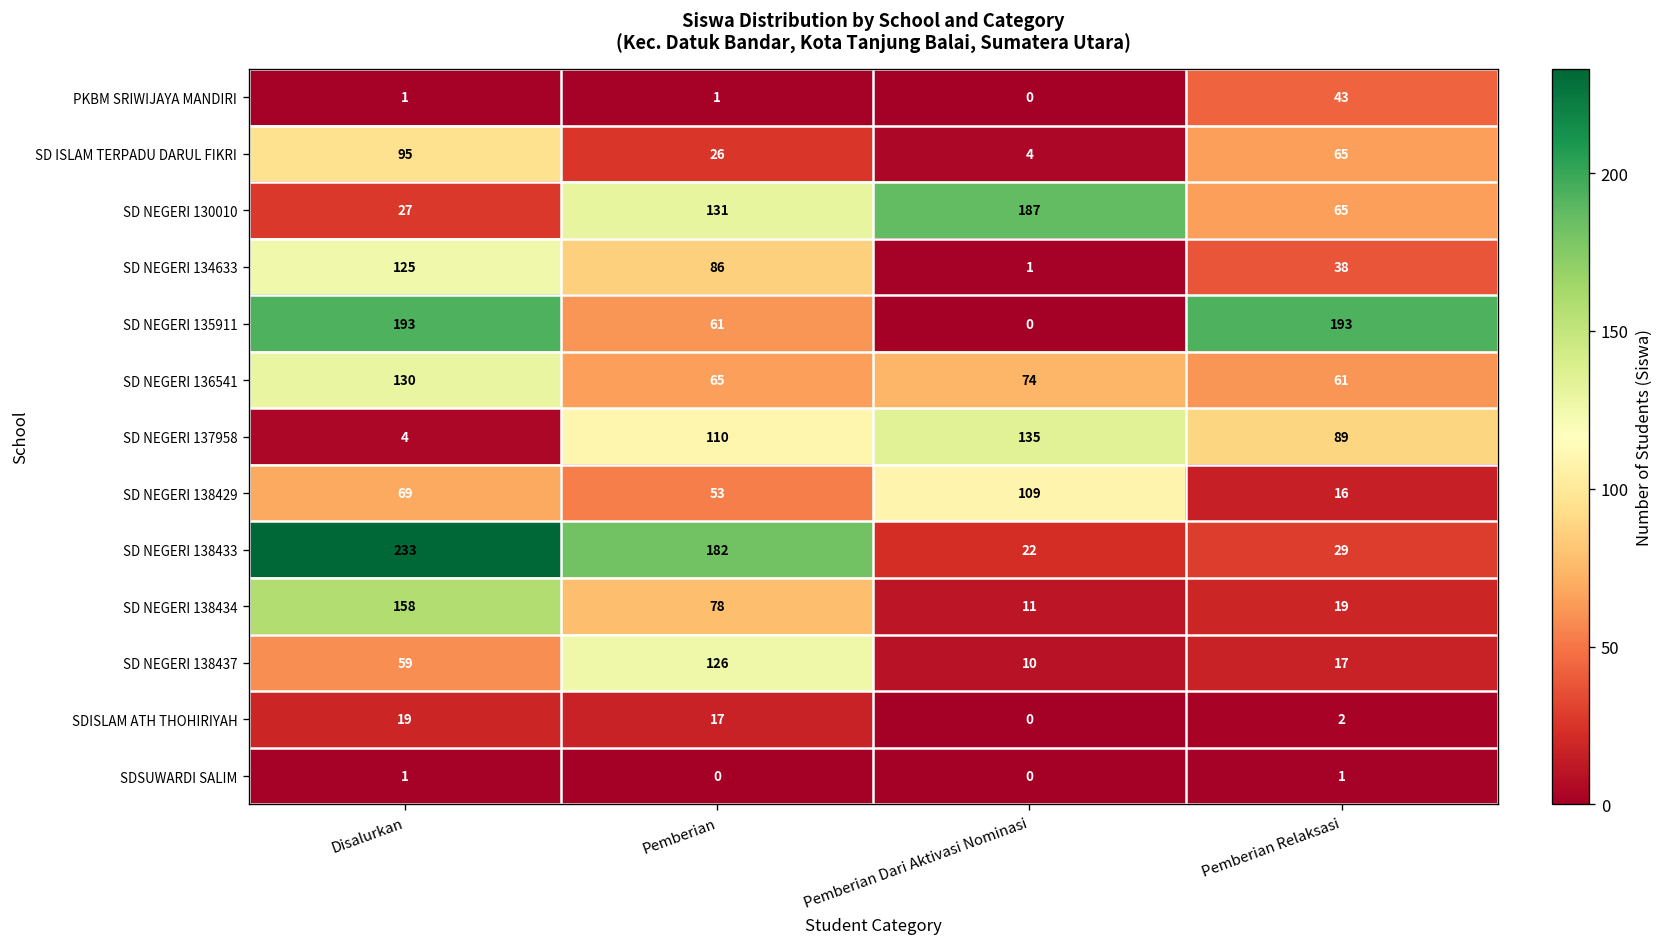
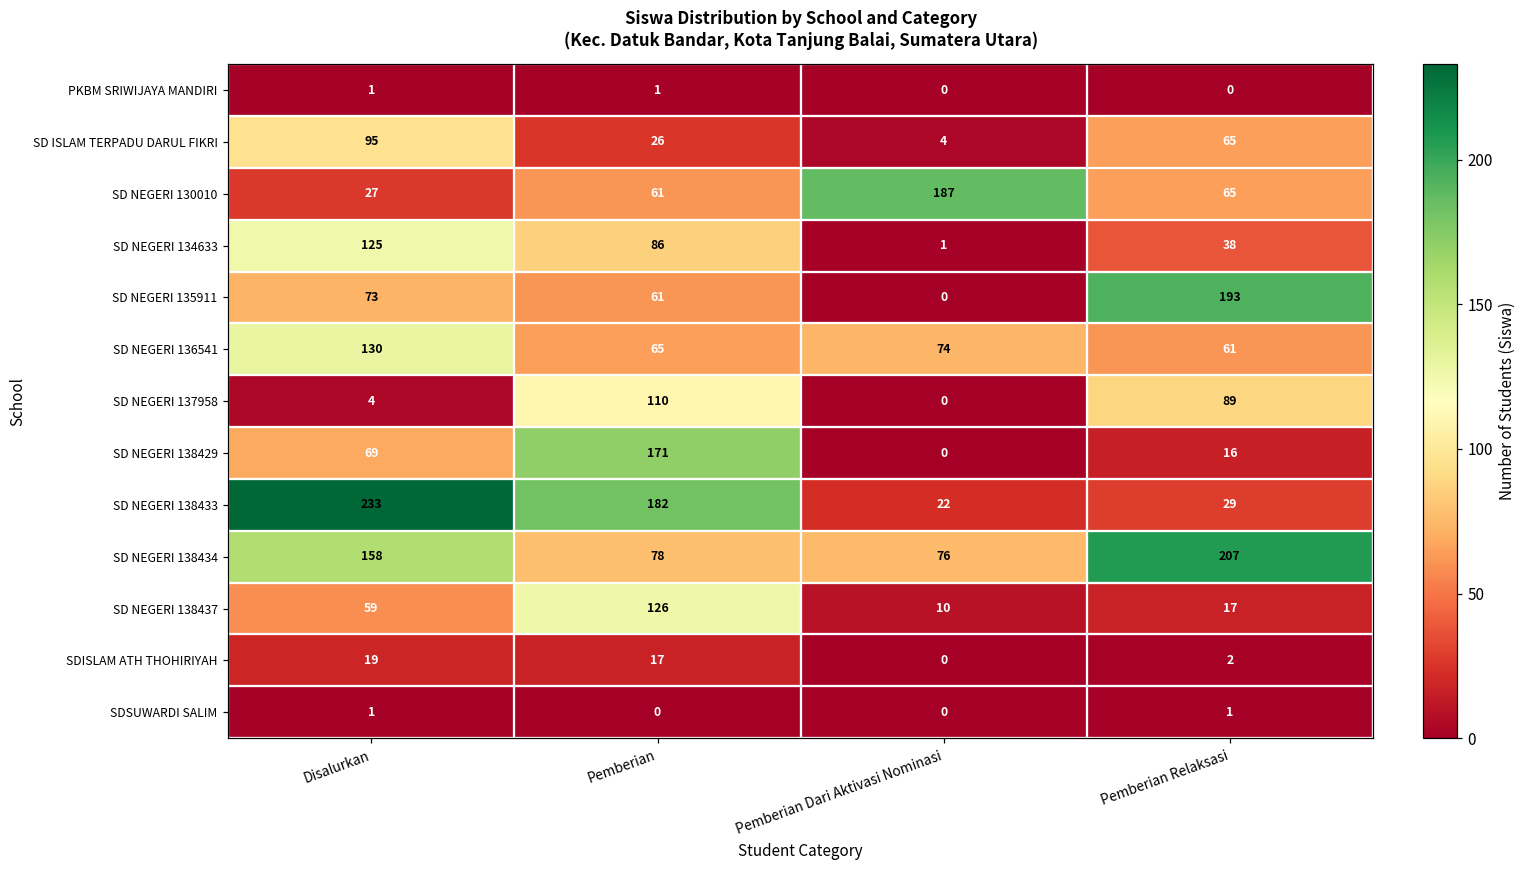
  {
    "PKBM SRIWIJAYA MANDIRI": {
      "Disalurkan": 1,
      "Pemberian": 1,
      "Pemberian Dari Aktivasi Nominasi": 0,
-     "Pemberian Relaksasi": 43
+     "Pemberian Relaksasi": 0
    },
    "SD ISLAM TERPADU DARUL FIKRI": {
      "Disalurkan": 95,
      "Pemberian": 26,
      "Pemberian Dari Aktivasi Nominasi": 4,
      "Pemberian Relaksasi": 65
    },
    "SD NEGERI 130010": {
      "Disalurkan": 27,
-     "Pemberian": 131,
+     "Pemberian": 61,
      "Pemberian Dari Aktivasi Nominasi": 187,
      "Pemberian Relaksasi": 65
    },
    "SD NEGERI 134633": {
      "Disalurkan": 125,
      "Pemberian": 86,
      "Pemberian Dari Aktivasi Nominasi": 1,
      "Pemberian Relaksasi": 38
    },
    "SD NEGERI 135911": {
-     "Disalurkan": 193,
+     "Disalurkan": 73,
      "Pemberian": 61,
      "Pemberian Dari Aktivasi Nominasi": 0,
      "Pemberian Relaksasi": 193
    },
    "SD NEGERI 136541": {
      "Disalurkan": 130,
      "Pemberian": 65,
      "Pemberian Dari Aktivasi Nominasi": 74,
      "Pemberian Relaksasi": 61
    },
    "SD NEGERI 137958": {
      "Disalurkan": 4,
      "Pemberian": 110,
-     "Pemberian Dari Aktivasi Nominasi": 135,
+     "Pemberian Dari Aktivasi Nominasi": 0,
      "Pemberian Relaksasi": 89
    },
    "SD NEGERI 138429": {
      "Disalurkan": 69,
-     "Pemberian": 53,
-     "Pemberian Dari Aktivasi Nominasi": 109,
+     "Pemberian": 171,
+     "Pemberian Dari Aktivasi Nominasi": 0,
      "Pemberian Relaksasi": 16
    },
    "SD NEGERI 138433": {
      "Disalurkan": 233,
      "Pemberian": 182,
      "Pemberian Dari Aktivasi Nominasi": 22,
      "Pemberian Relaksasi": 29
    },
    "SD NEGERI 138434": {
      "Disalurkan": 158,
      "Pemberian": 78,
-     "Pemberian Dari Aktivasi Nominasi": 11,
-     "Pemberian Relaksasi": 19
+     "Pemberian Dari Aktivasi Nominasi": 76,
+     "Pemberian Relaksasi": 207
    },
    "SD NEGERI 138437": {
      "Disalurkan": 59,
      "Pemberian": 126,
      "Pemberian Dari Aktivasi Nominasi": 10,
      "Pemberian Relaksasi": 17
    },
    "SDISLAM ATH THOHIRIYAH": {
      "Disalurkan": 19,
      "Pemberian": 17,
      "Pemberian Dari Aktivasi Nominasi": 0,
      "Pemberian Relaksasi": 2
    },
    "SDSUWARDI SALIM": {
      "Disalurkan": 1,
      "Pemberian": 0,
      "Pemberian Dari Aktivasi Nominasi": 0,
      "Pemberian Relaksasi": 1
    }
  }
